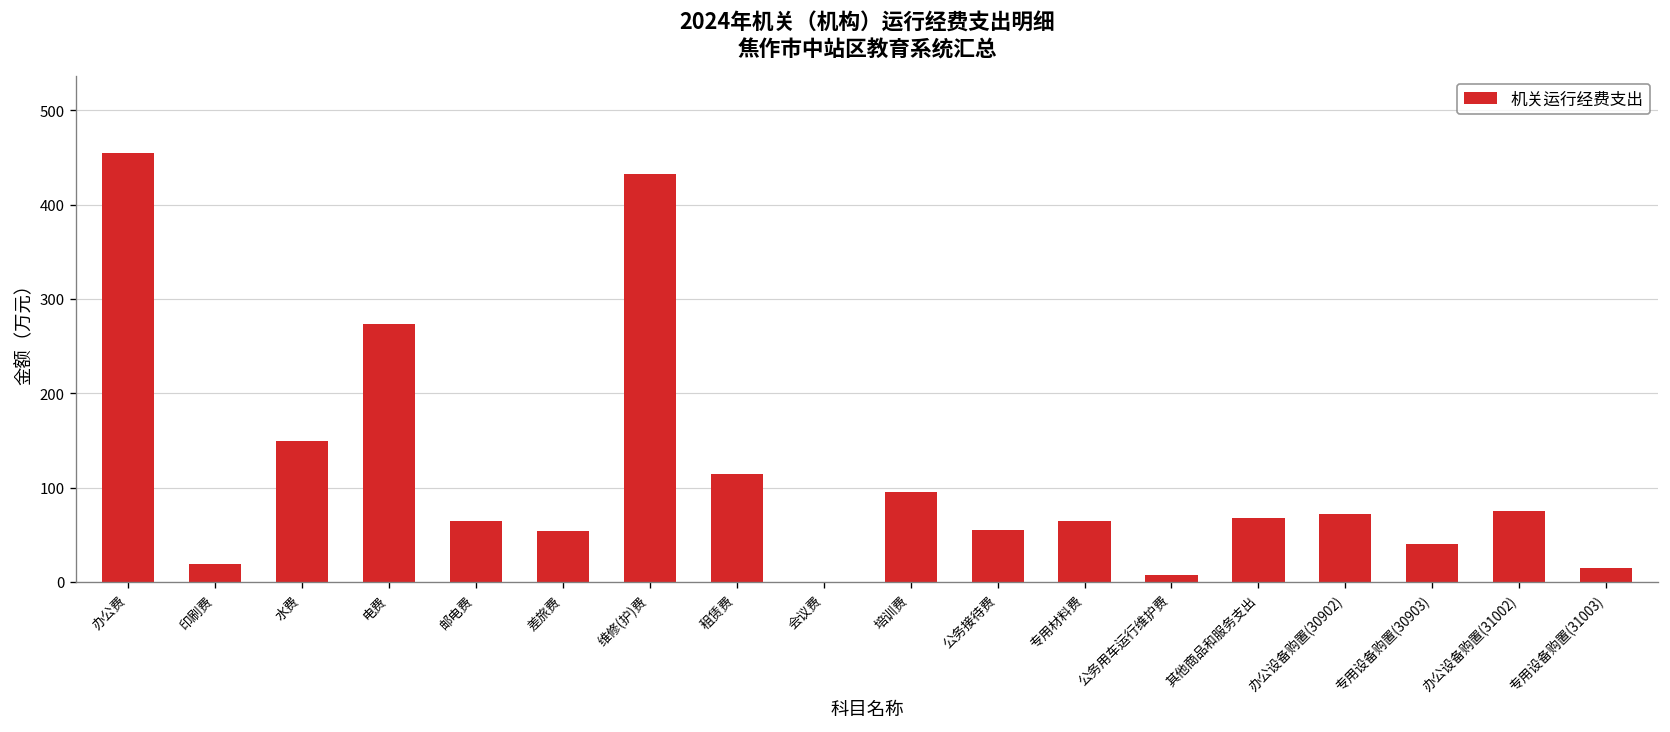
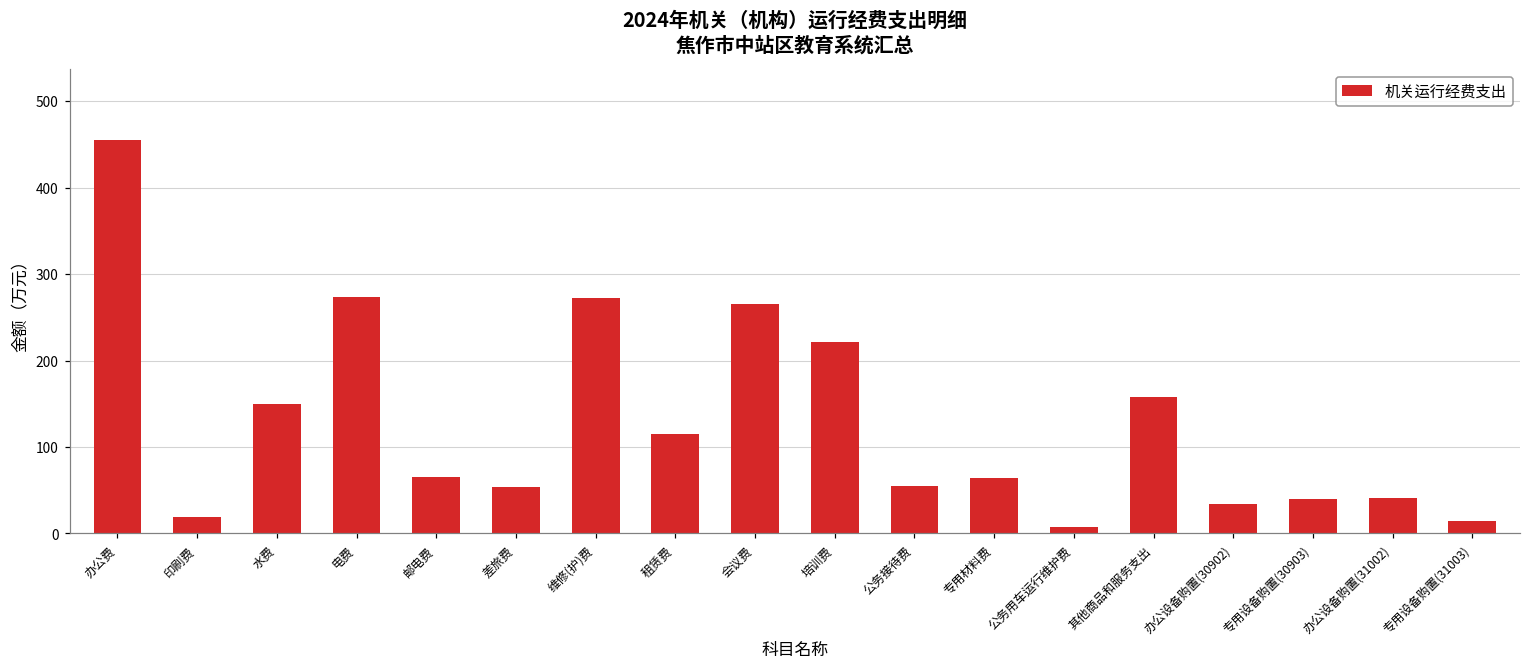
  {
    "办公费": 450,
    "印刷费": 20,
    "水费": 150,
    "电费": 270,
    "邮电费": 70,
    "差旅费": 50,
-   "维修(护)费": 430,
+   "维修(护)费": 270,
    "租赁费": 110,
-   "会议费": 0,
-   "培训费": 100,
+   "会议费": 270,
+   "培训费": 220,
    "公务接待费": 60,
    "专用材料费": 60,
    "公务用车运行维护费": 10,
-   "其他商品和服务支出": 70,
-   "办公设备购置(30902)": 70,
+   "其他商品和服务支出": 160,
+   "办公设备购置(30902)": 30,
    "专用设备购置(30903)": 40,
-   "办公设备购置(31002)": 70,
+   "办公设备购置(31002)": 40,
    "专用设备购置(31003)": 20
  }
